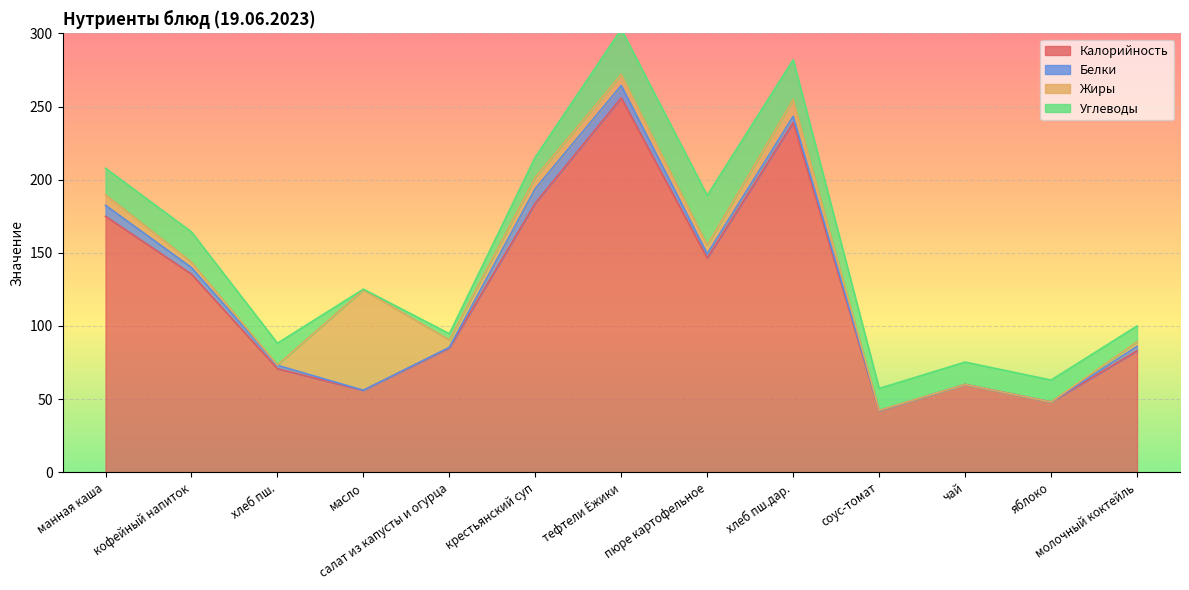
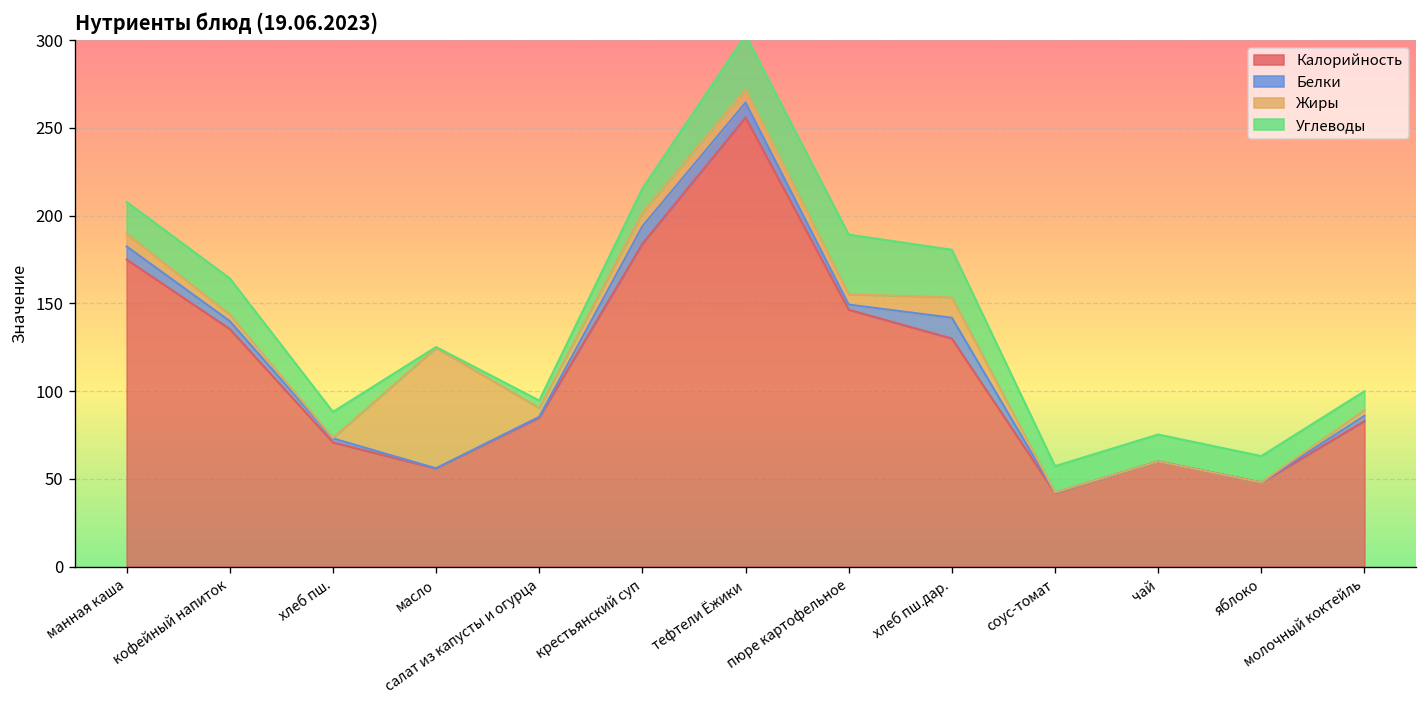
  {
    "Калорийность": {
      "манная каша": 175,
      "кофейный напиток": 135,
      "хлеб пш.": 71,
      "крестьянский суп": 184,
      "тефтели Ёжики": 256,
      "пюре картофельное": 146,
-     "хлеб пш.дар.": 239,
+     "хлеб пш.дар.": 130,
      "молочный коктейль": 83
    },
    "Белки": {
      "манная каша": 8,
      "кофейный напиток": 5,
      "крестьянский суп": 10,
      "тефтели Ёжики": 8,
      "пюре картофельное": 3,
-     "хлеб пш.дар.": 4,
+     "хлеб пш.дар.": 12,
      "молочный коктейль": 3
    },
    "Жиры": {
      "манная каша": 7,
      "кофейный напиток": 4,
      "салат из капусты и огурца": 5,
      "крестьянский суп": 8,
      "тефтели Ёжики": 8,
      "пюре картофельное": 6,
      "хлеб пш.дар.": 12,
      "молочный коктейль": 3
    },
    "Углеводы": {
      "манная каша": 18,
      "кофейный напиток": 21,
      "хлеб пш.": 15,
      "салат из капусты и огурца": 4,
      "крестьянский суп": 14,
      "пюре картофельное": 34,
      "хлеб пш.дар.": 27,
      "соус-томат": 15,
      "чай": 15,
      "яблоко": 15,
      "молочный коктейль": 11
    }
  }
